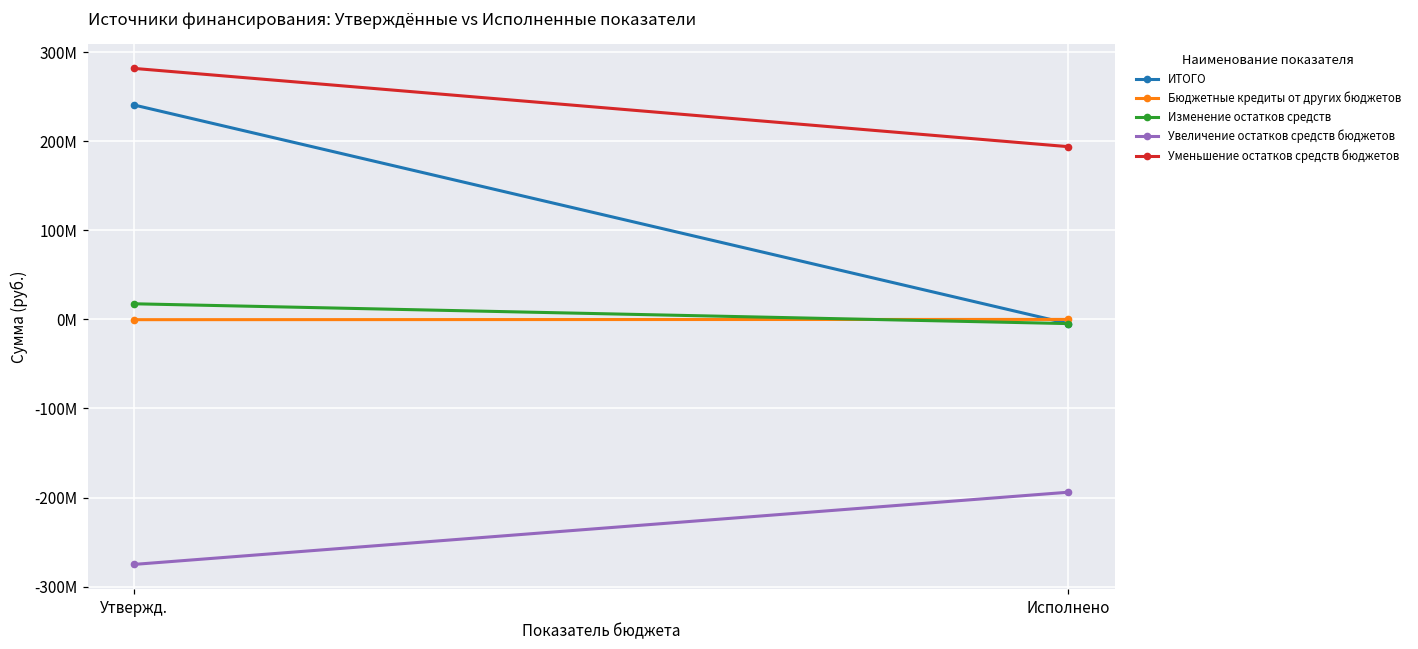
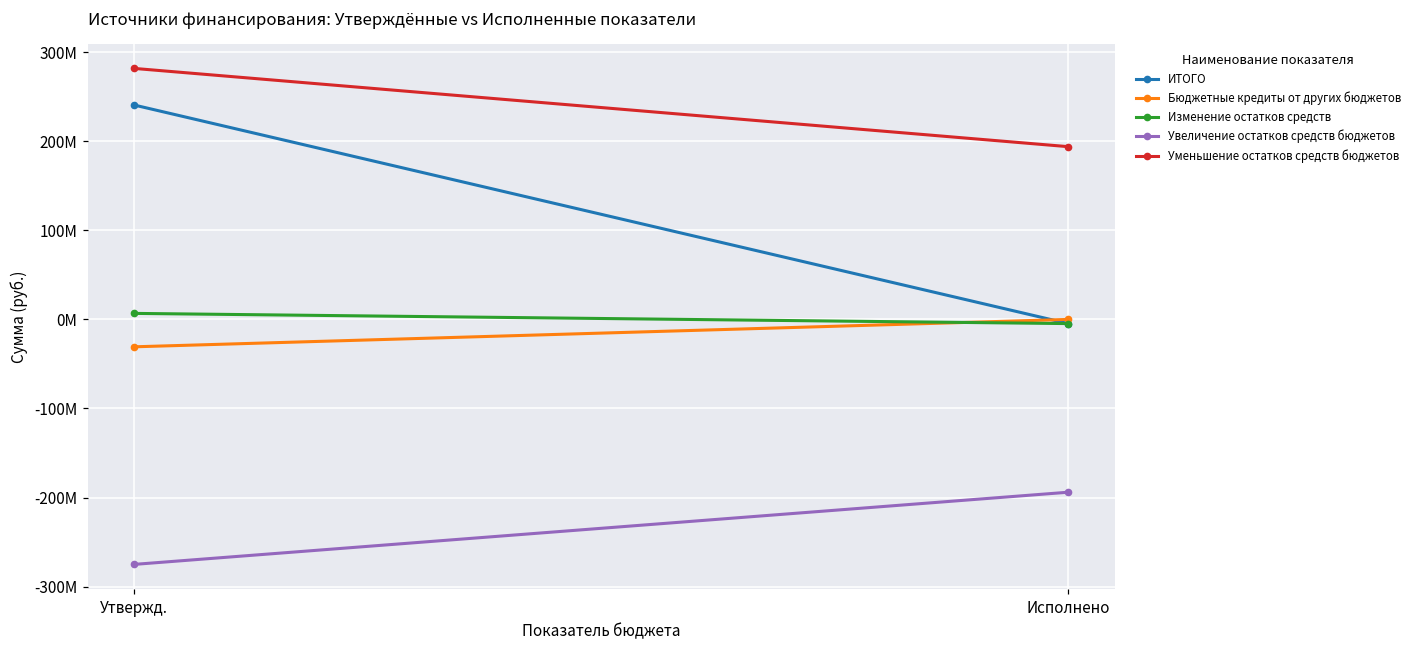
  {
    "ИТОГО": {
      "Утвержд.": 240000000
    },
    "Бюджетные кредиты от других бюджетов": {
-     "Утвержд.": 0,
+     "Утвержд.": -30000000,
      "Исполнено": 0
    },
    "Изменение остатков средств": {
-     "Утвержд.": 20000000
+     "Утвержд.": 10000000
    },
    "Увеличение остатков средств бюджетов": {
      "Утвержд.": -270000000,
      "Исполнено": -190000000
    },
    "Уменьшение остатков средств бюджетов": {
      "Утвержд.": 280000000,
      "Исполнено": 190000000
    }
  }
